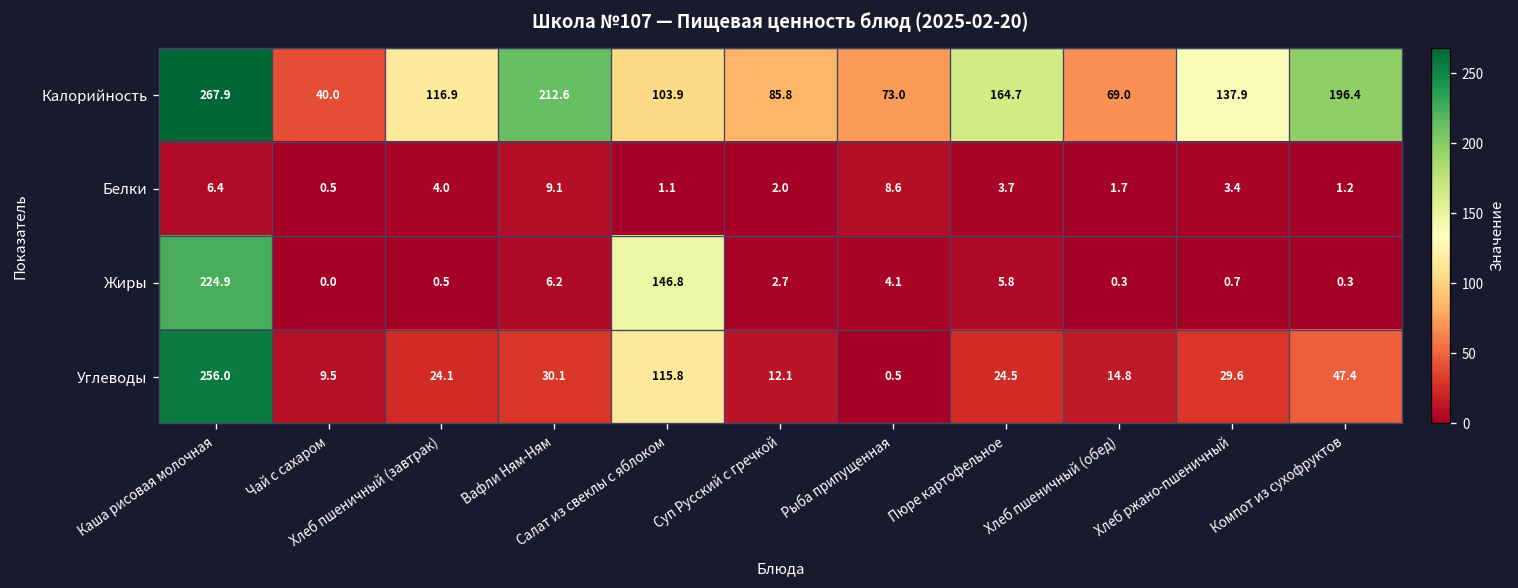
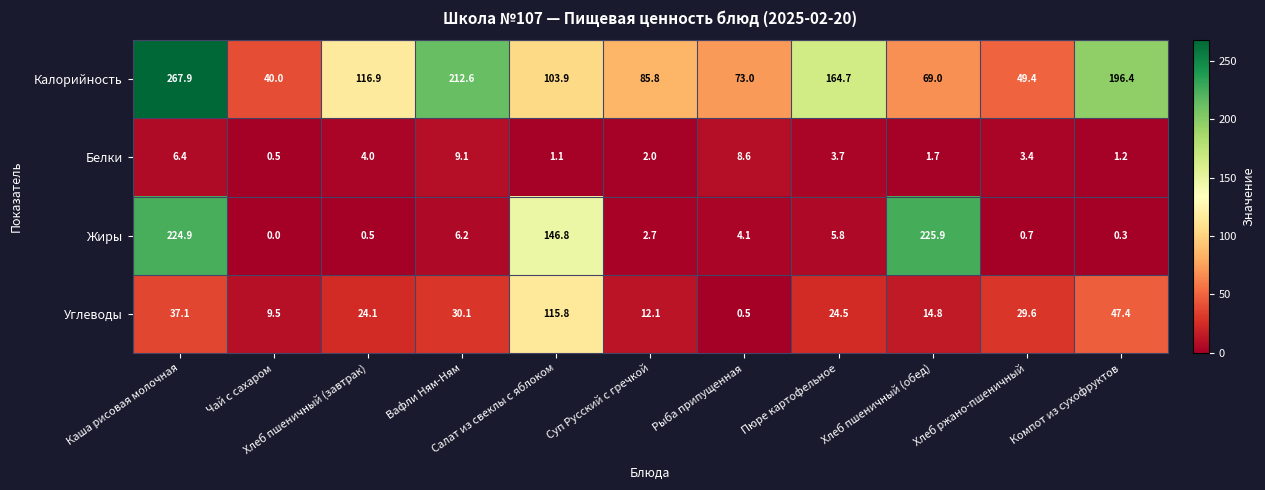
  {
    "Калорийность": {
      "Каша рисовая молочная": 267.9,
      "Чай с сахаром": 40.0,
      "Хлеб пшеничный (завтрак)": 116.9,
      "Вафли Ням-Ням": 212.6,
      "Салат из свеклы с яблоком": 103.9,
      "Суп Русский с гречкой": 85.8,
      "Рыба припущенная": 73.0,
      "Пюре картофельное": 164.7,
      "Хлеб пшеничный (обед)": 69.0,
-     "Хлеб ржано-пшеничный": 137.9,
+     "Хлеб ржано-пшеничный": 49.4,
      "Компот из сухофруктов": 196.4
    },
    "Белки": {
      "Каша рисовая молочная": 6.4,
      "Чай с сахаром": 0.5,
      "Хлеб пшеничный (завтрак)": 4.0,
      "Вафли Ням-Ням": 9.1,
      "Салат из свеклы с яблоком": 1.1,
      "Суп Русский с гречкой": 2.0,
      "Рыба припущенная": 8.6,
      "Пюре картофельное": 3.7,
      "Хлеб пшеничный (обед)": 1.7,
      "Хлеб ржано-пшеничный": 3.4,
      "Компот из сухофруктов": 1.2
    },
    "Жиры": {
      "Каша рисовая молочная": 224.9,
      "Чай с сахаром": 0.0,
      "Хлеб пшеничный (завтрак)": 0.5,
      "Вафли Ням-Ням": 6.2,
      "Салат из свеклы с яблоком": 146.8,
      "Суп Русский с гречкой": 2.7,
      "Рыба припущенная": 4.1,
      "Пюре картофельное": 5.8,
-     "Хлеб пшеничный (обед)": 0.3,
+     "Хлеб пшеничный (обед)": 225.9,
      "Хлеб ржано-пшеничный": 0.7,
      "Компот из сухофруктов": 0.3
    },
    "Углеводы": {
-     "Каша рисовая молочная": 256.0,
+     "Каша рисовая молочная": 37.1,
      "Чай с сахаром": 9.5,
      "Хлеб пшеничный (завтрак)": 24.1,
      "Вафли Ням-Ням": 30.1,
      "Салат из свеклы с яблоком": 115.8,
      "Суп Русский с гречкой": 12.1,
      "Рыба припущенная": 0.5,
      "Пюре картофельное": 24.5,
      "Хлеб пшеничный (обед)": 14.8,
      "Хлеб ржано-пшеничный": 29.6,
      "Компот из сухофруктов": 47.4
    }
  }
